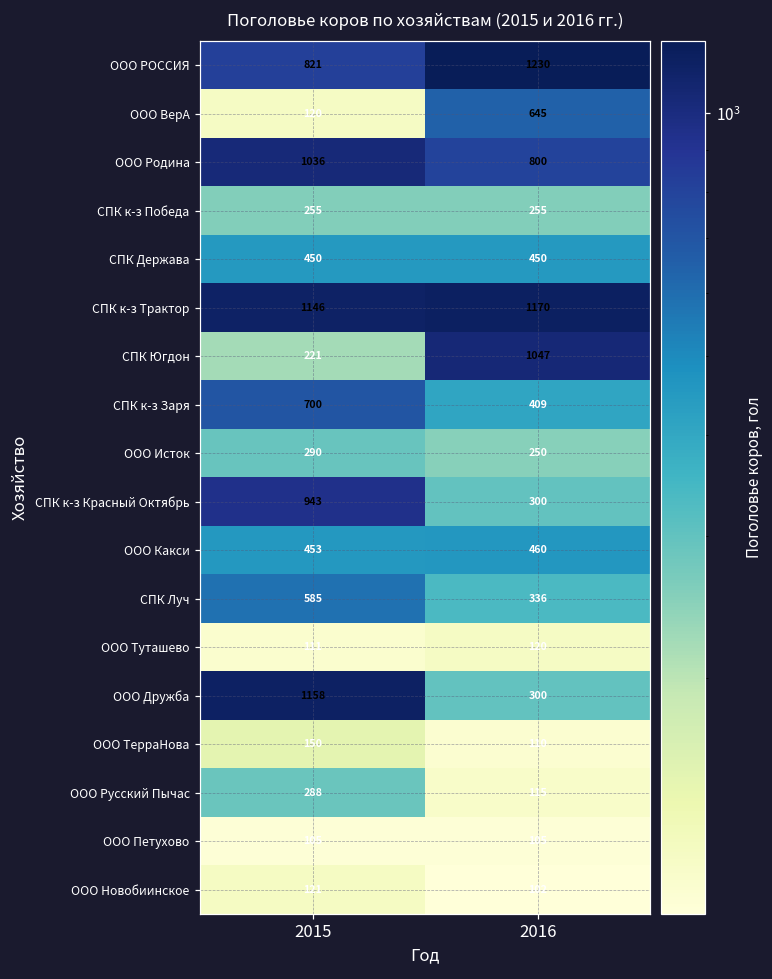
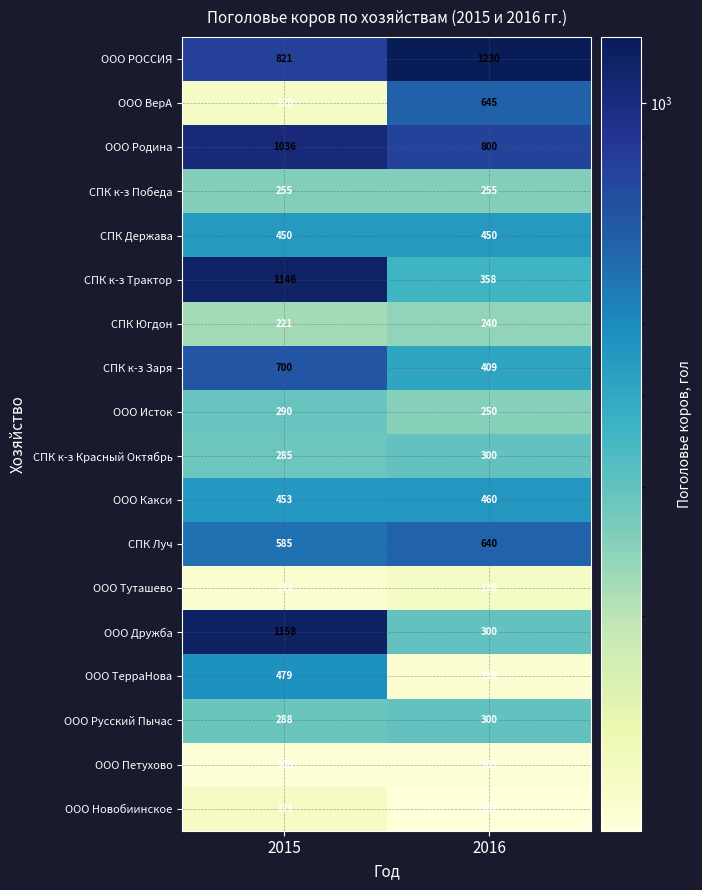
  {
    "ООО РОССИЯ": {
      "2015": 821,
      "2016": 1230
    },
    "ООО ВерА": {
      "2015": 120,
      "2016": 645
    },
    "ООО Родина": {
      "2015": 1036,
      "2016": 800
    },
    "СПК к-з Победа": {
      "2015": 255,
      "2016": 255
    },
    "СПК Держава": {
      "2015": 450,
      "2016": 450
    },
    "СПК к-з Трактор": {
      "2015": 1146,
-     "2016": 1170
+     "2016": 358
    },
    "СПК Югдон": {
      "2015": 221,
-     "2016": 1047
+     "2016": 240
    },
    "СПК к-з Заря": {
      "2015": 700,
      "2016": 409
    },
    "ООО Исток": {
      "2015": 290,
      "2016": 250
    },
    "СПК к-з Красный Октябрь": {
-     "2015": 943,
+     "2015": 285,
      "2016": 300
    },
    "ООО Какси": {
      "2015": 453,
      "2016": 460
    },
    "СПК Луч": {
      "2015": 585,
-     "2016": 336
+     "2016": 640
    },
    "ООО Туташево": {
      "2015": 111,
      "2016": 120
    },
    "ООО Дружба": {
      "2015": 1158,
      "2016": 300
    },
    "ООО ТерраНова": {
-     "2015": 150
+     "2015": 479
    },
    "ООО Русский Пычас": {
      "2015": 288,
-     "2016": 115
+     "2016": 300
    },
    "ООО Новобиинское": {
      "2015": 121
    }
  }
